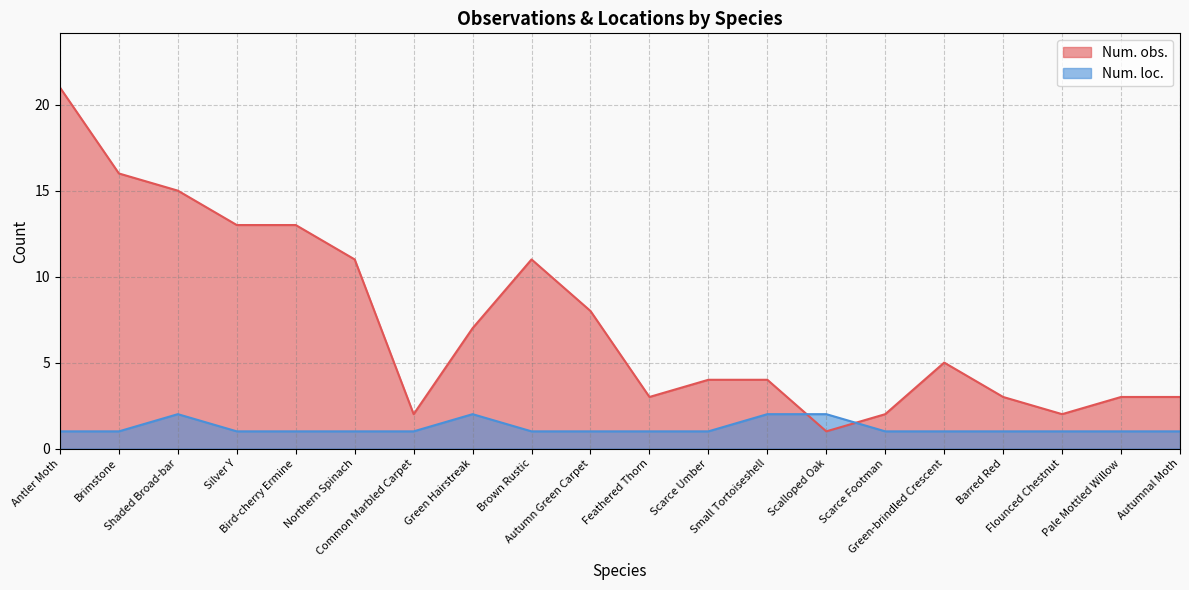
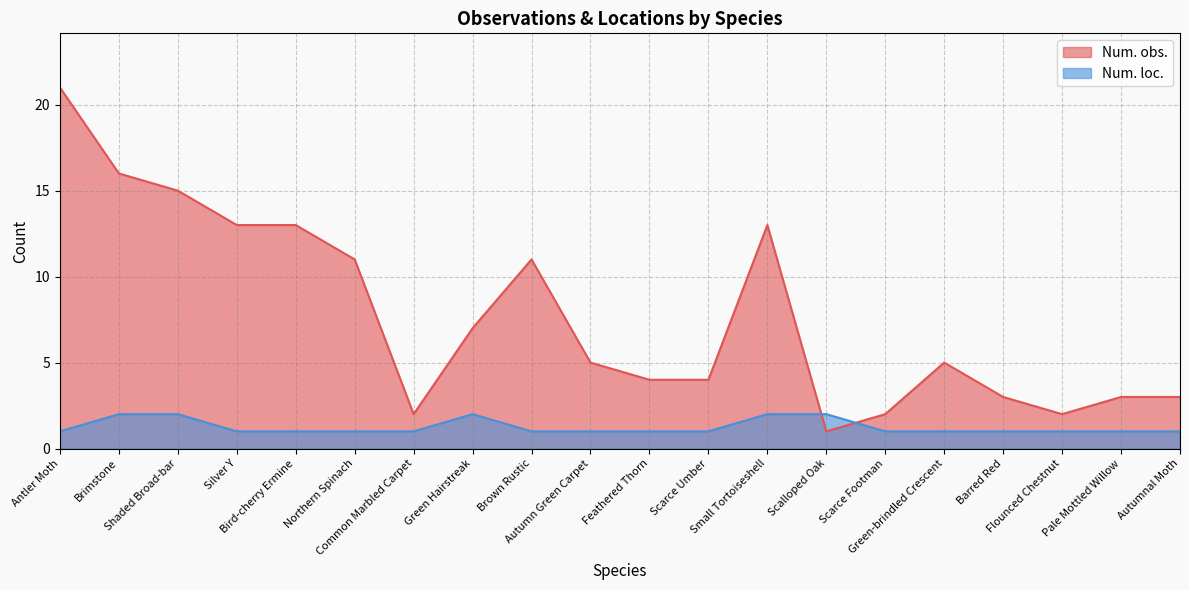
  {
    "Num. obs.": {
      "Antler Moth": 21,
      "Brimstone": 16,
      "Shaded Broad-bar": 15,
      "Silver Y": 13,
      "Bird-cherry Ermine": 13,
      "Northern Spinach": 11,
      "Common Marbled Carpet": 2,
      "Green Hairstreak": 7,
      "Brown Rustic": 11,
-     "Autumn Green Carpet": 8,
-     "Feathered Thorn": 3,
+     "Autumn Green Carpet": 5,
+     "Feathered Thorn": 4,
      "Scarce Umber": 4,
-     "Small Tortoiseshell": 4,
+     "Small Tortoiseshell": 13,
      "Scalloped Oak": 1,
      "Scarce Footman": 2,
      "Green-brindled Crescent": 5,
      "Barred Red": 3,
      "Flounced Chestnut": 2,
      "Pale Mottled Willow": 3,
      "Autumnal Moth": 3
    },
    "Num. loc.": {
      "Antler Moth": 1,
-     "Brimstone": 1,
+     "Brimstone": 2,
      "Shaded Broad-bar": 2,
      "Silver Y": 1,
      "Bird-cherry Ermine": 1,
      "Northern Spinach": 1,
      "Common Marbled Carpet": 1,
      "Green Hairstreak": 2,
      "Brown Rustic": 1,
      "Autumn Green Carpet": 1,
      "Feathered Thorn": 1,
      "Scarce Umber": 1,
      "Small Tortoiseshell": 2,
      "Scalloped Oak": 2,
      "Scarce Footman": 1,
      "Green-brindled Crescent": 1,
      "Barred Red": 1,
      "Flounced Chestnut": 1,
      "Pale Mottled Willow": 1,
      "Autumnal Moth": 1
    }
  }
